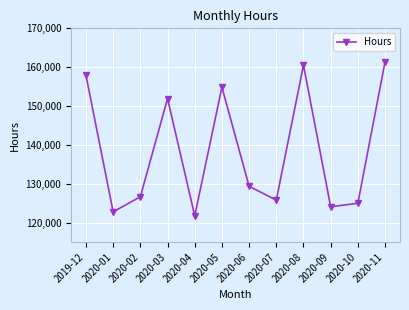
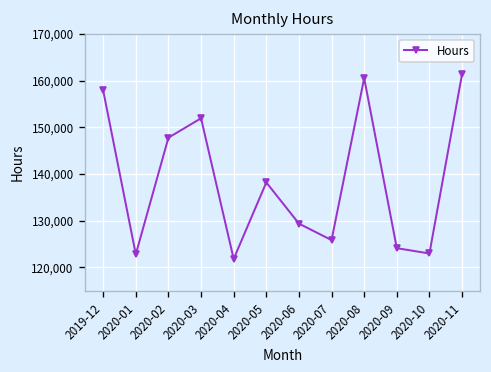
  {
    "2019-12": "158,000",
    "2020-01": "123,000",
-   "2020-02": "127,000",
+   "2020-02": "148,000",
    "2020-03": "152,000",
    "2020-04": "122,000",
-   "2020-05": "155,000",
+   "2020-05": "138,000",
    "2020-06": "129,000",
    "2020-07": "126,000",
    "2020-08": "161,000",
    "2020-09": "124,000",
-   "2020-10": "125,000",
+   "2020-10": "123,000",
    "2020-11": "161,000"
  }
